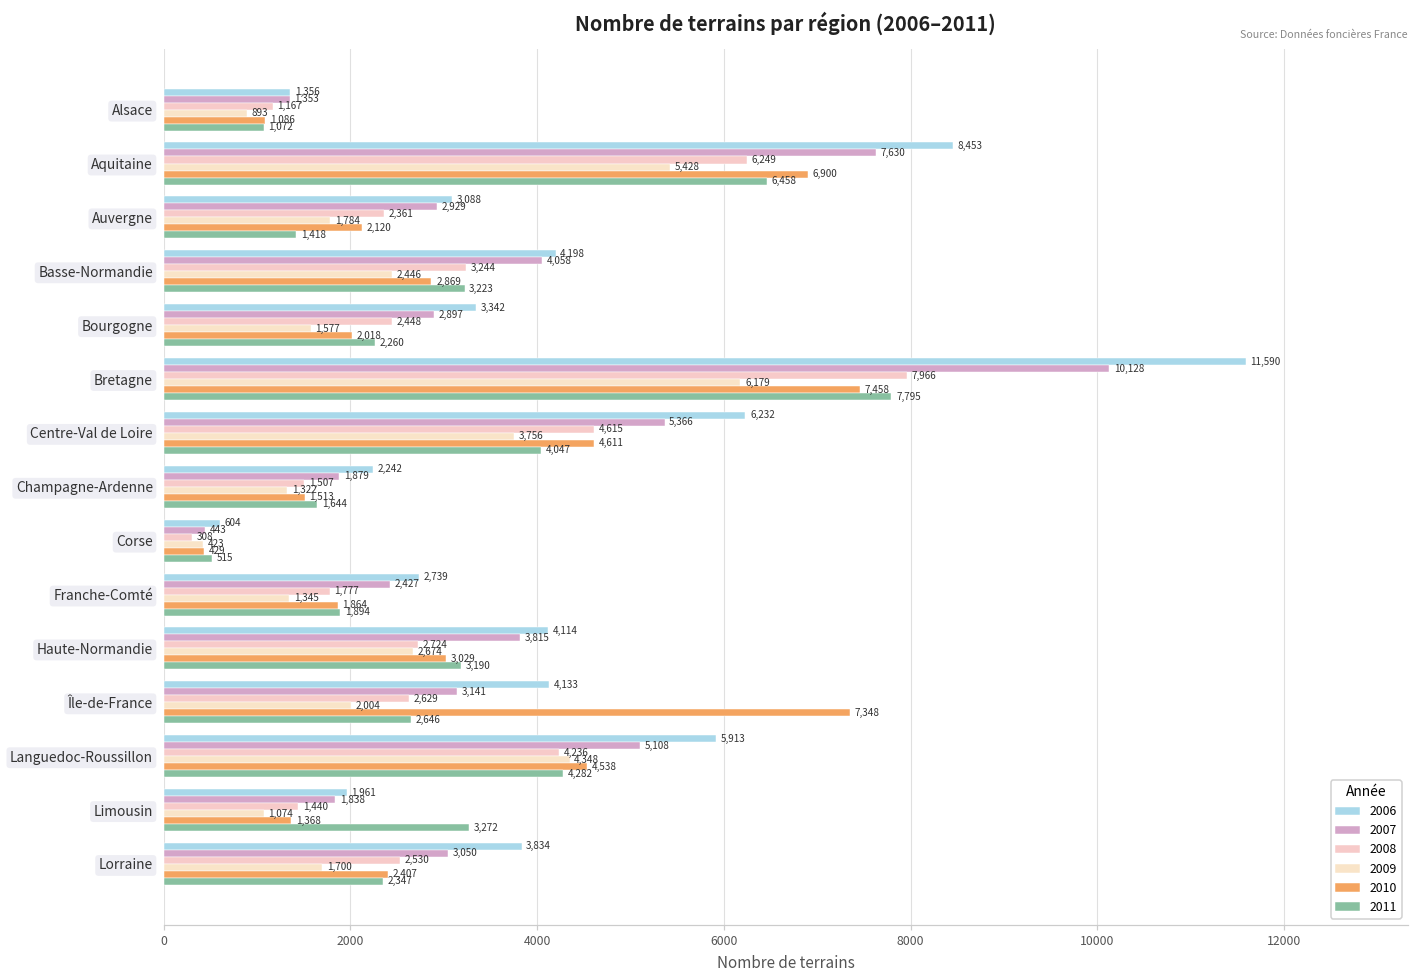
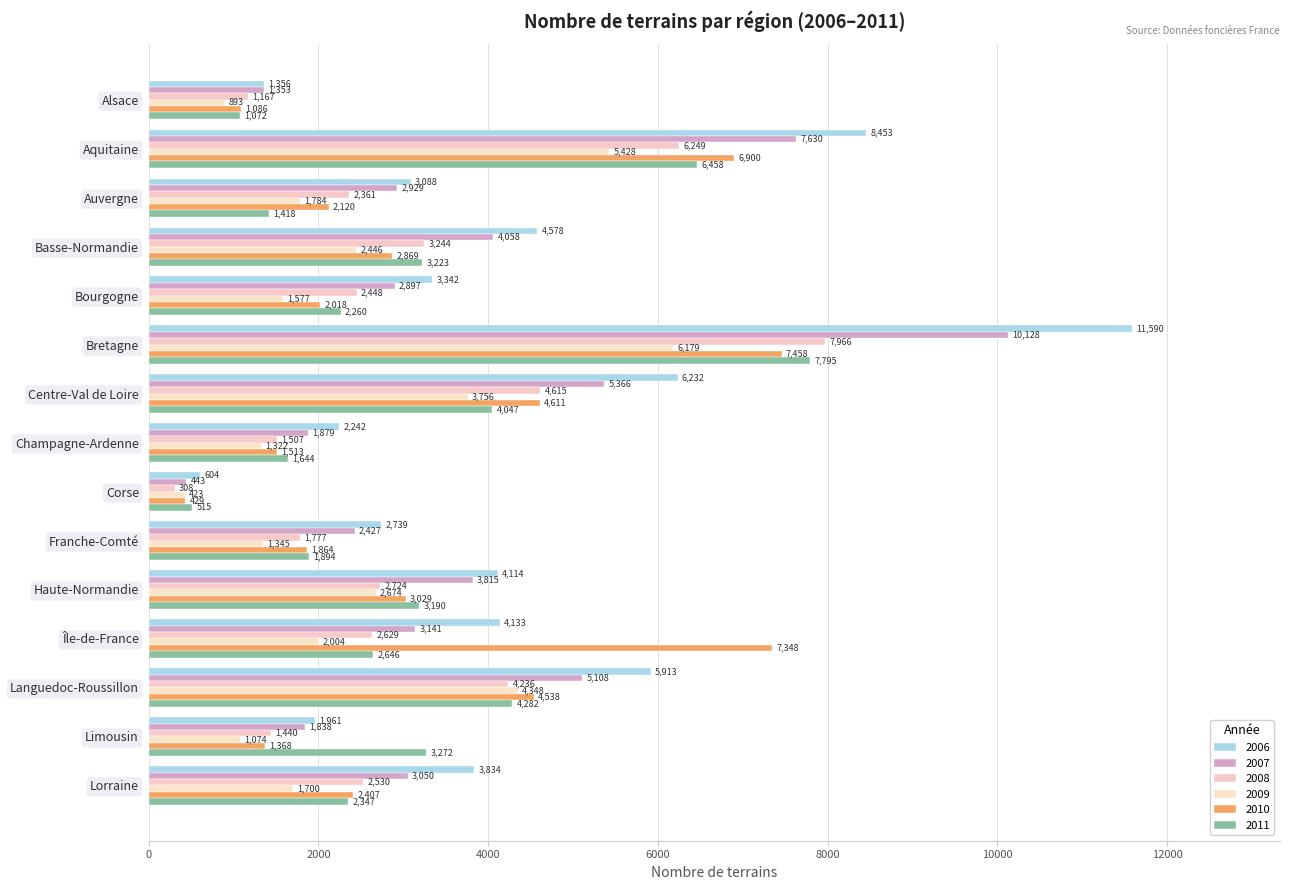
  {
    "2006": {
      "Aquitaine": "8,453",
      "Auvergne": "3,088",
-     "Basse-Normandie": "4,198",
+     "Basse-Normandie": "4,578",
      "Bourgogne": "3,342",
      "Bretagne": "11,590",
      "Centre-Val de Loire": "6,232",
      "Champagne-Ardenne": "2,242",
      "Corse": "604",
      "Franche-Comté": "2,739",
      "Haute-Normandie": "4,114",
      "Île-de-France": "4,133",
      "Languedoc-Roussillon": "5,913",
      "Lorraine": "3,834"
    },
    "2010": {
      "Aquitaine": "6,900",
      "Auvergne": "2,120",
      "Basse-Normandie": "2,869",
      "Bourgogne": "2,018",
      "Bretagne": "7,458",
      "Centre-Val de Loire": "4,611",
      "Champagne-Ardenne": "1,513",
      "Haute-Normandie": "3,029",
      "Île-de-France": "7,348",
      "Languedoc-Roussillon": "4,538",
      "Limousin": "1,368"
    },
    "2011": {
      "Aquitaine": "6,458",
      "Auvergne": "1,418",
      "Basse-Normandie": "3,223",
      "Bourgogne": "2,260",
      "Bretagne": "7,795",
      "Centre-Val de Loire": "4,047",
      "Champagne-Ardenne": "1,644",
      "Haute-Normandie": "3,190",
      "Île-de-France": "2,646",
      "Languedoc-Roussillon": "4,282",
      "Limousin": "3,272"
    }
  }
